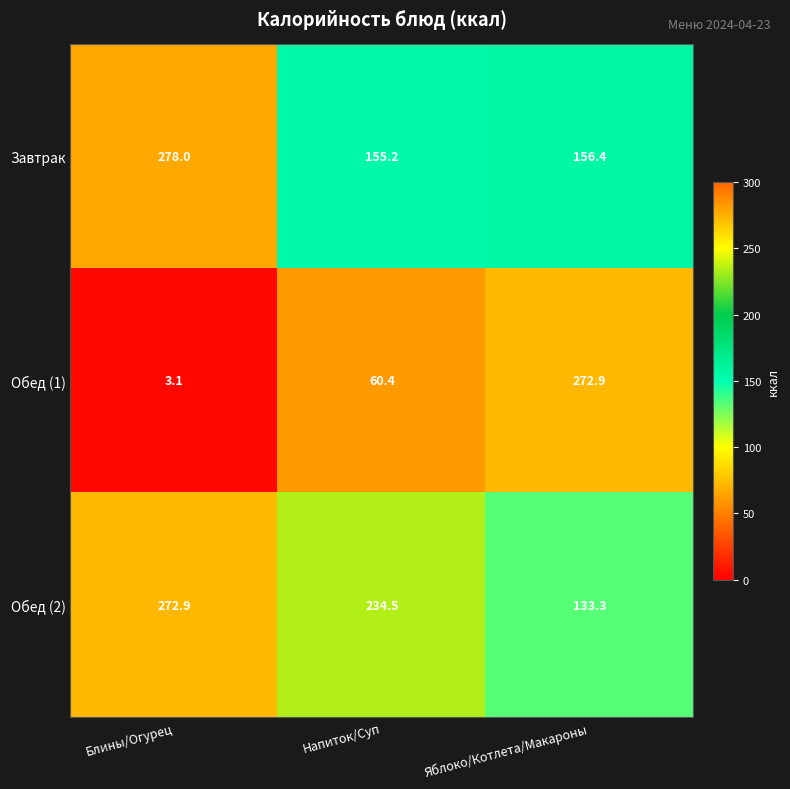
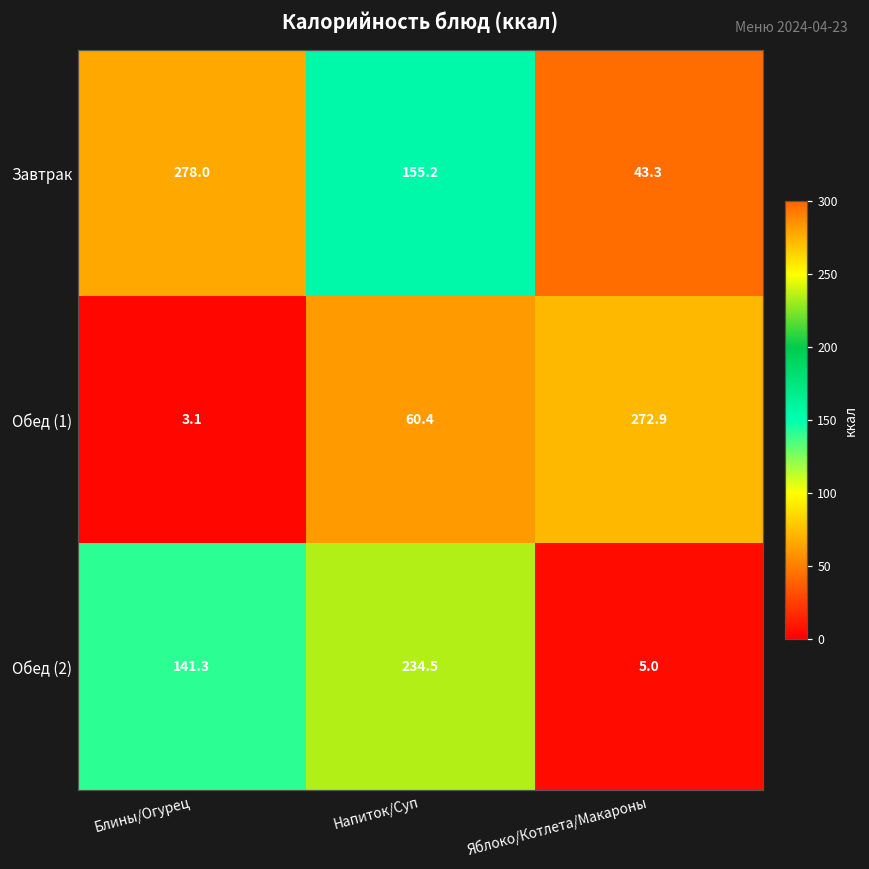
  {
    "Завтрак": {
      "Блины/Огурец": 278.0,
      "Напиток/Суп": 155.2,
-     "Яблоко/Котлета/Макароны": 156.4
+     "Яблоко/Котлета/Макароны": 43.3
    },
    "Обед (1)": {
      "Блины/Огурец": 3.1,
      "Напиток/Суп": 60.4,
      "Яблоко/Котлета/Макароны": 272.9
    },
    "Обед (2)": {
-     "Блины/Огурец": 272.9,
+     "Блины/Огурец": 141.3,
      "Напиток/Суп": 234.5,
-     "Яблоко/Котлета/Макароны": 133.3
+     "Яблоко/Котлета/Макароны": 5.0
    }
  }
